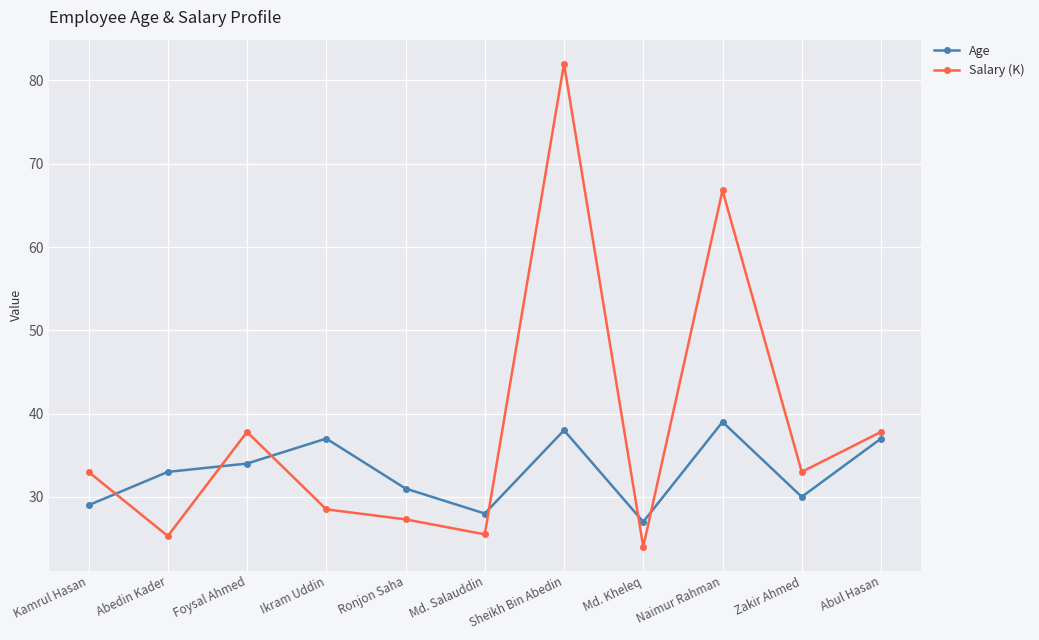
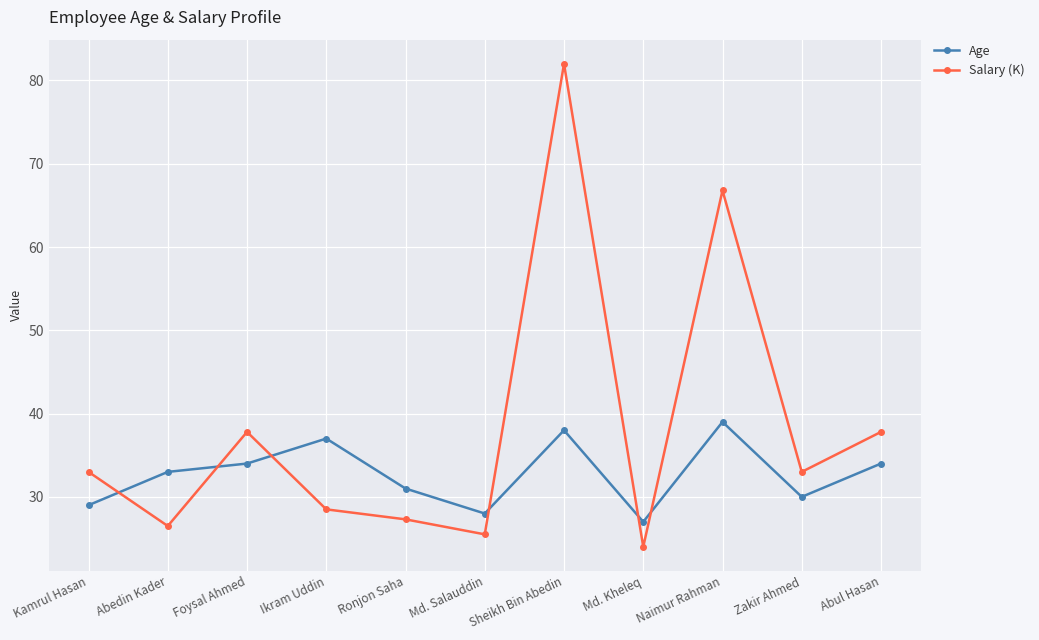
  {
    "Age": {
      "Kamrul Hasan": 29,
      "Abedin Kader": 33,
      "Foysal Ahmed": 34,
      "Ikram Uddin": 37,
      "Ronjon Saha": 31,
      "Md. Salauddin": 28,
      "Sheikh Bin Abedin": 38,
      "Md. Kheleq": 27,
      "Naimur Rahman": 39,
      "Zakir Ahmed": 30,
-     "Abul Hasan": 37
+     "Abul Hasan": 34
    },
    "Salary (K)": {
      "Kamrul Hasan": 33,
-     "Abedin Kader": 25,
+     "Abedin Kader": 27,
      "Foysal Ahmed": 38,
      "Ikram Uddin": 29,
      "Ronjon Saha": 27,
      "Md. Salauddin": 26,
      "Sheikh Bin Abedin": 82,
      "Md. Kheleq": 24,
      "Naimur Rahman": 67,
      "Zakir Ahmed": 33,
      "Abul Hasan": 38
    }
  }
